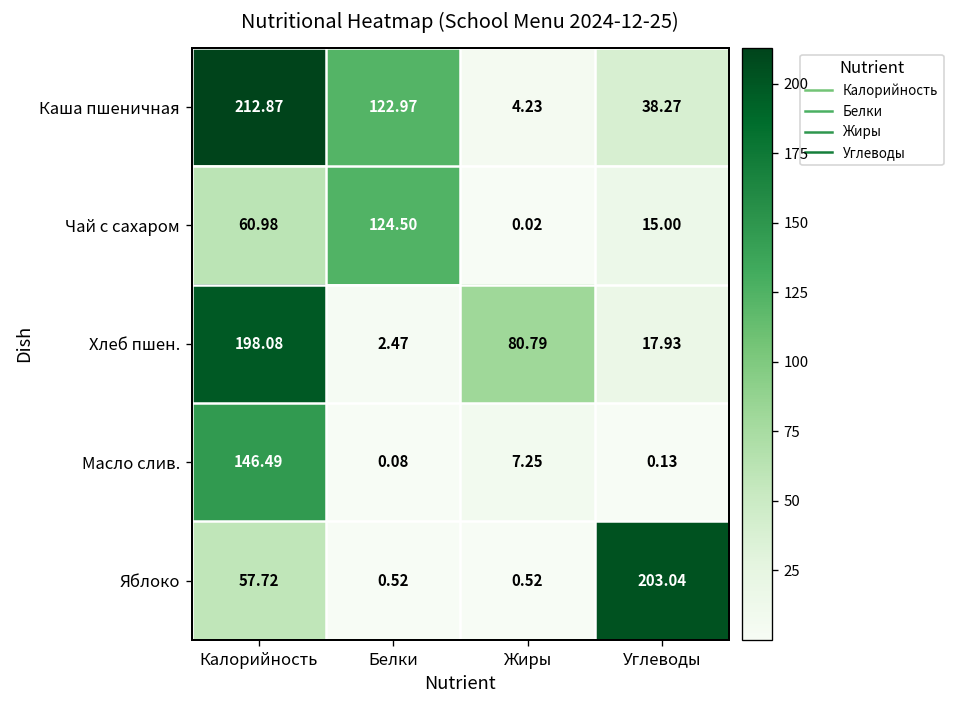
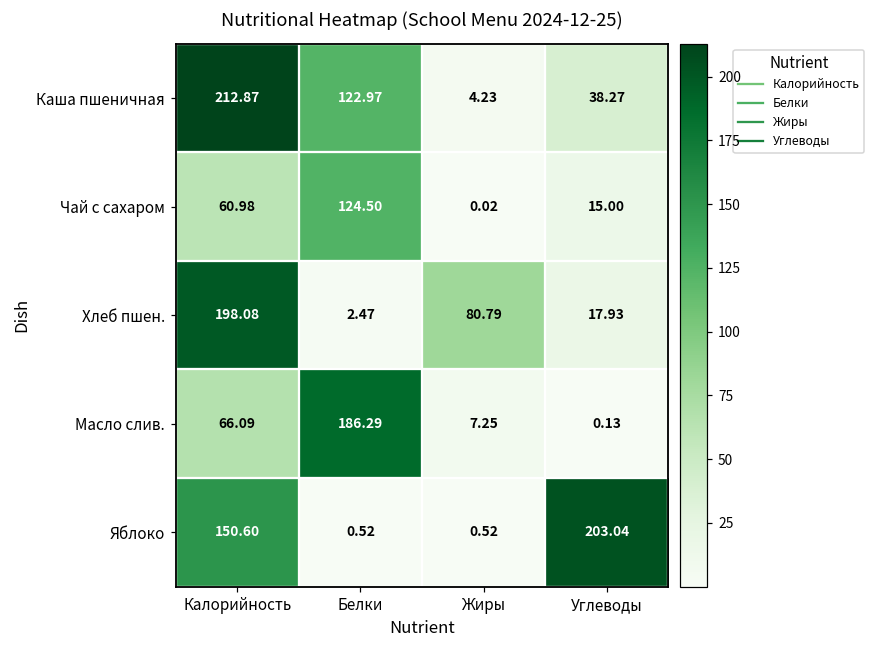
  {
    "Каша пшеничная": {
      "Калорийность": 212.87,
      "Белки": 122.97,
      "Жиры": 4.23,
      "Углеводы": 38.27
    },
    "Чай с сахаром": {
      "Калорийность": 60.98,
      "Белки": 124.50,
      "Жиры": 0.02,
      "Углеводы": 15.00
    },
    "Хлеб пшен.": {
      "Калорийность": 198.08,
      "Белки": 2.47,
      "Жиры": 80.79,
      "Углеводы": 17.93
    },
    "Масло слив.": {
-     "Калорийность": 146.49,
-     "Белки": 0.08,
+     "Калорийность": 66.09,
+     "Белки": 186.29,
      "Жиры": 7.25,
      "Углеводы": 0.13
    },
    "Яблоко": {
-     "Калорийность": 57.72,
+     "Калорийность": 150.60,
      "Белки": 0.52,
      "Жиры": 0.52,
      "Углеводы": 203.04
    }
  }
